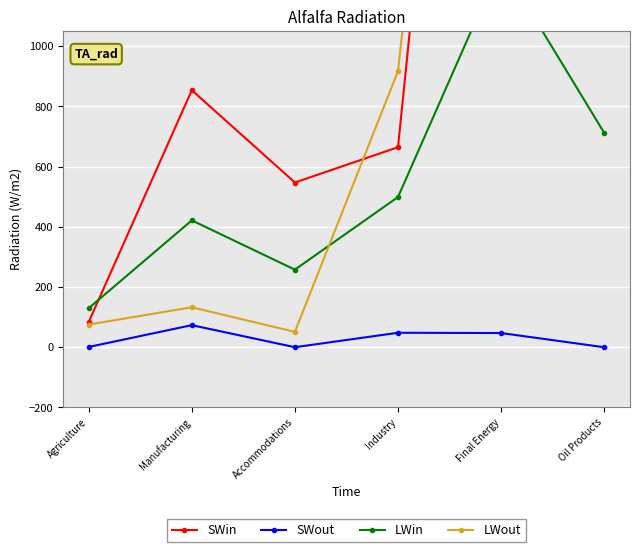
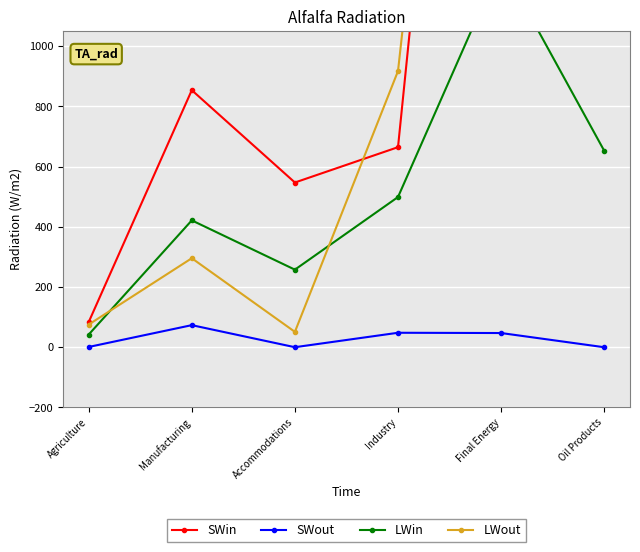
  {
    "SWin": {
      "Manufacturing": 850,
      "Accommodations": 550,
      "Industry": 660
    },
    "SWout": {
      "Agriculture": 0,
      "Manufacturing": 70,
      "Accommodations": 0,
      "Industry": 50,
      "Final Energy": 50,
      "Oil Products": 0
    },
    "LWin": {
-     "Agriculture": 130,
+     "Agriculture": 40,
      "Manufacturing": 420,
      "Accommodations": 260,
      "Industry": 500,
-     "Oil Products": 710
+     "Oil Products": 650
    },
    "LWout": {
-     "Manufacturing": 130,
+     "Manufacturing": 300,
      "Accommodations": 50,
      "Industry": 920
    }
  }
